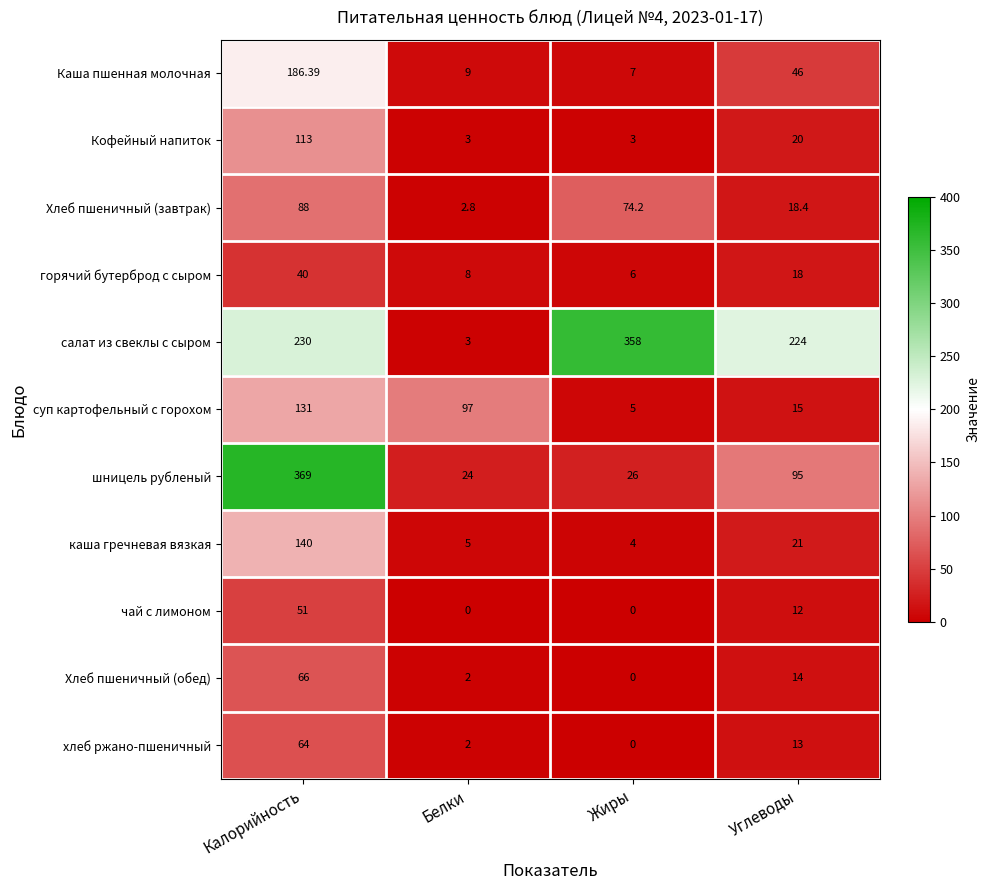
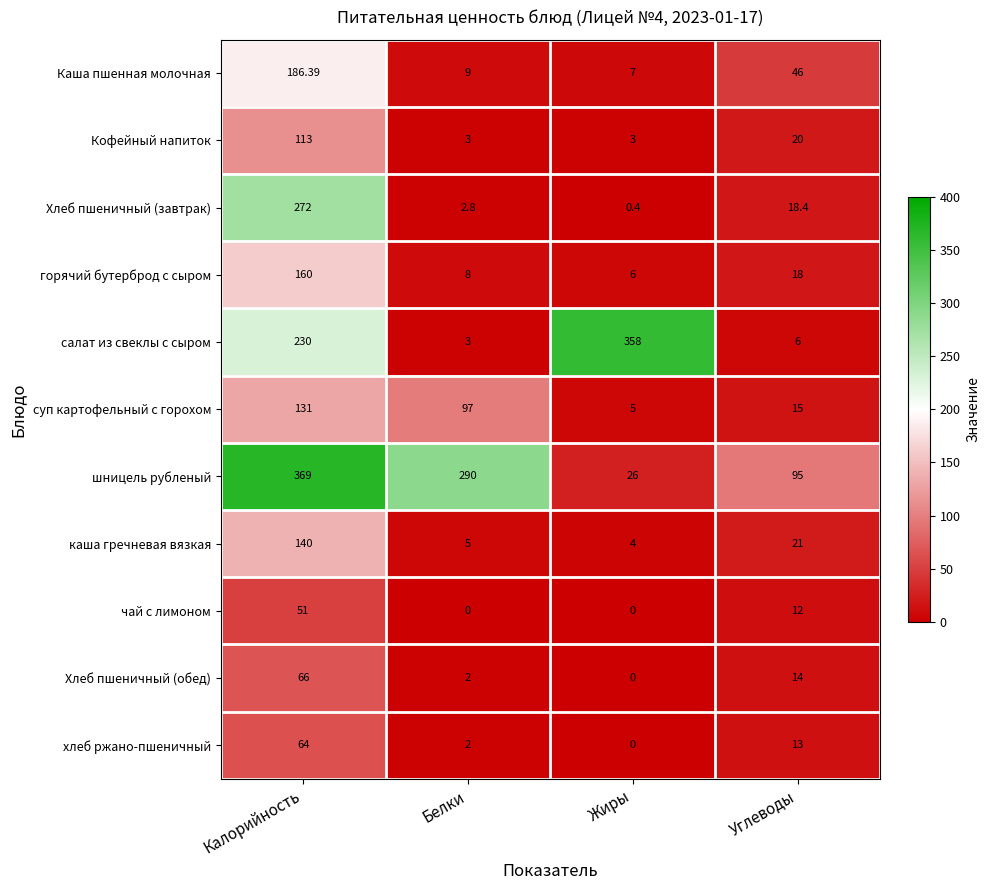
  {
    "Каша пшенная молочная": {
      "Калорийность": 186.39,
      "Белки": 9,
      "Жиры": 7,
      "Углеводы": 46
    },
    "Кофейный напиток": {
      "Калорийность": 113,
      "Белки": 3,
      "Жиры": 3,
      "Углеводы": 20
    },
    "Хлеб пшеничный (завтрак)": {
-     "Калорийность": 88,
+     "Калорийность": 272,
      "Белки": 2.8,
-     "Жиры": 74.2,
+     "Жиры": 0.4,
      "Углеводы": 18.4
    },
    "горячий бутерброд с сыром": {
-     "Калорийность": 40,
+     "Калорийность": 160,
      "Белки": 8,
      "Жиры": 6,
      "Углеводы": 18
    },
    "салат из свеклы с сыром": {
      "Калорийность": 230,
      "Белки": 3,
      "Жиры": 358,
-     "Углеводы": 224
+     "Углеводы": 6
    },
    "суп картофельный с горохом": {
      "Калорийность": 131,
      "Белки": 97,
      "Жиры": 5,
      "Углеводы": 15
    },
    "шницель рубленый": {
      "Калорийность": 369,
-     "Белки": 24,
+     "Белки": 290,
      "Жиры": 26,
      "Углеводы": 95
    },
    "каша гречневая вязкая": {
      "Калорийность": 140,
      "Белки": 5,
      "Жиры": 4,
      "Углеводы": 21
    },
    "чай с лимоном": {
      "Калорийность": 51,
      "Белки": 0,
      "Жиры": 0,
      "Углеводы": 12
    },
    "Хлеб пшеничный (обед)": {
      "Калорийность": 66,
      "Белки": 2,
      "Жиры": 0,
      "Углеводы": 14
    },
    "хлеб ржано-пшеничный": {
      "Калорийность": 64,
      "Белки": 2,
      "Жиры": 0,
      "Углеводы": 13
    }
  }
